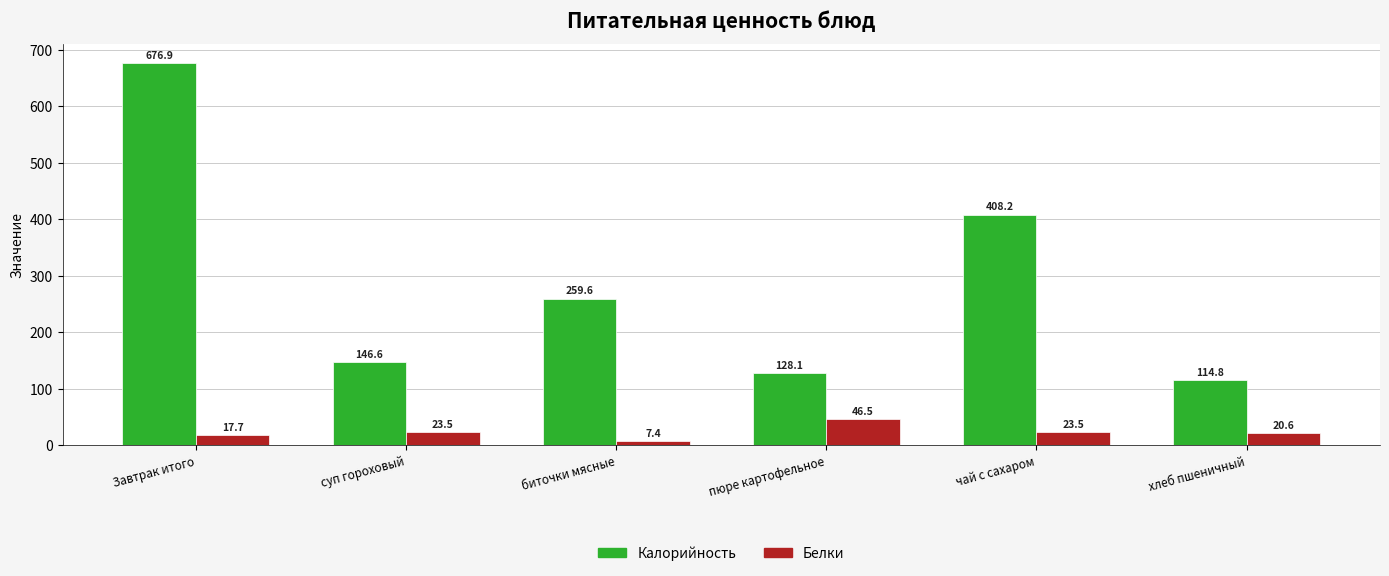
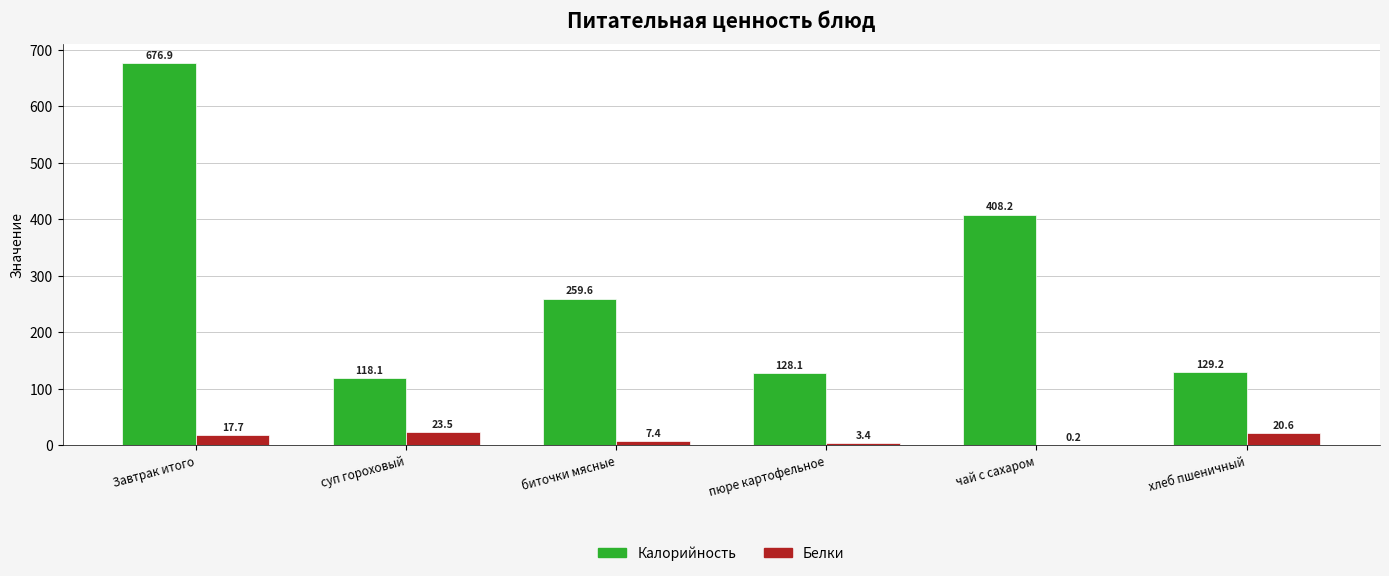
  {
    "Калорийность": {
      "Завтрак итого": 676.9,
-     "суп гороховый": 146.6,
+     "суп гороховый": 118.1,
      "биточки мясные": 259.6,
      "пюре картофельное": 128.1,
      "чай с сахаром": 408.2,
-     "хлеб пшеничный": 114.8
+     "хлеб пшеничный": 129.2
    },
    "Белки": {
      "Завтрак итого": 17.7,
      "суп гороховый": 23.5,
      "биточки мясные": 7.4,
-     "пюре картофельное": 46.5,
-     "чай с сахаром": 23.5,
+     "пюре картофельное": 3.4,
+     "чай с сахаром": 0.2,
      "хлеб пшеничный": 20.6
    }
  }
